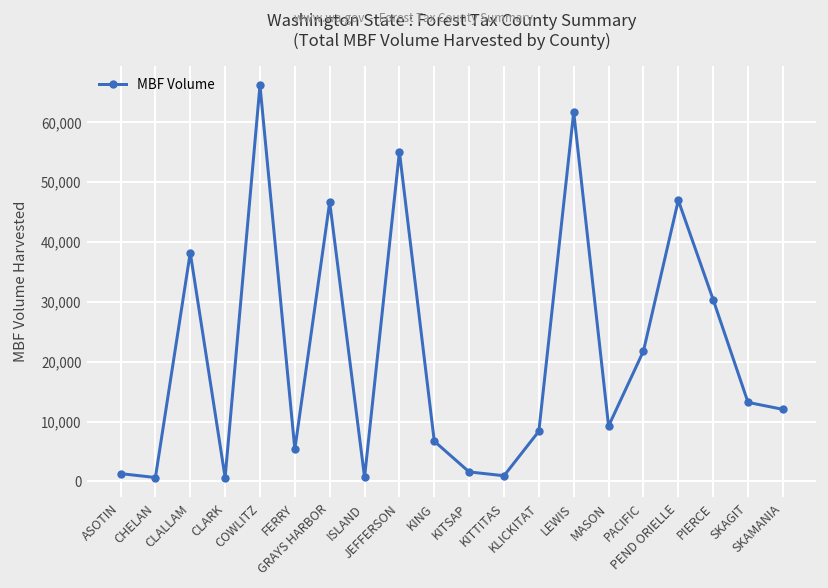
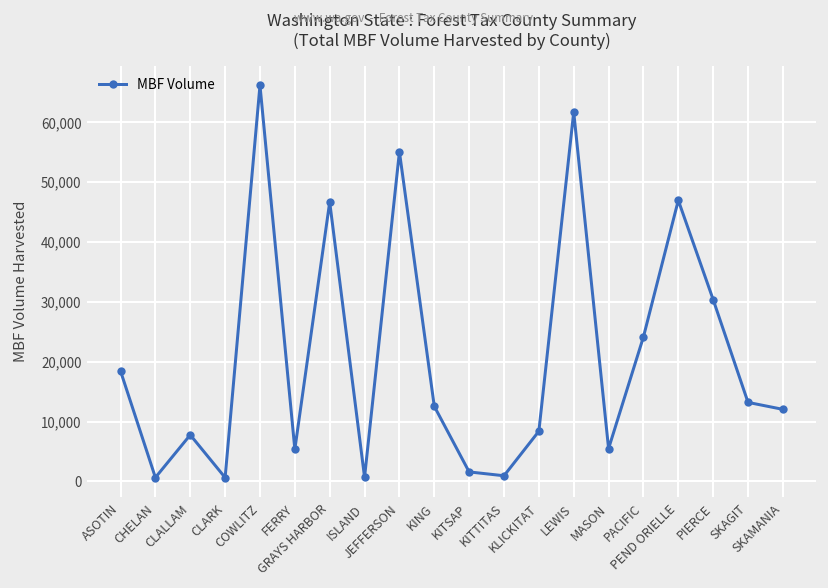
  {
-   "ASOTIN": "1,000",
+   "ASOTIN": "18,000",
    "CHELAN": "1,000",
-   "CLALLAM": "38,000",
+   "CLALLAM": "8,000",
    "CLARK": "1,000",
    "COWLITZ": "66,000",
    "FERRY": "5,000",
    "GRAYS HARBOR": "47,000",
    "ISLAND": "1,000",
    "JEFFERSON": "55,000",
-   "KING": "7,000",
+   "KING": "13,000",
    "KITSAP": "2,000",
    "KITTITAS": "1,000",
    "KLICKITAT": "8,000",
    "LEWIS": "62,000",
-   "MASON": "9,000",
-   "PACIFIC": "22,000",
+   "MASON": "5,000",
+   "PACIFIC": "24,000",
    "PEND ORIELLE": "47,000",
    "PIERCE": "30,000",
    "SKAGIT": "13,000",
    "SKAMANIA": "12,000"
  }
